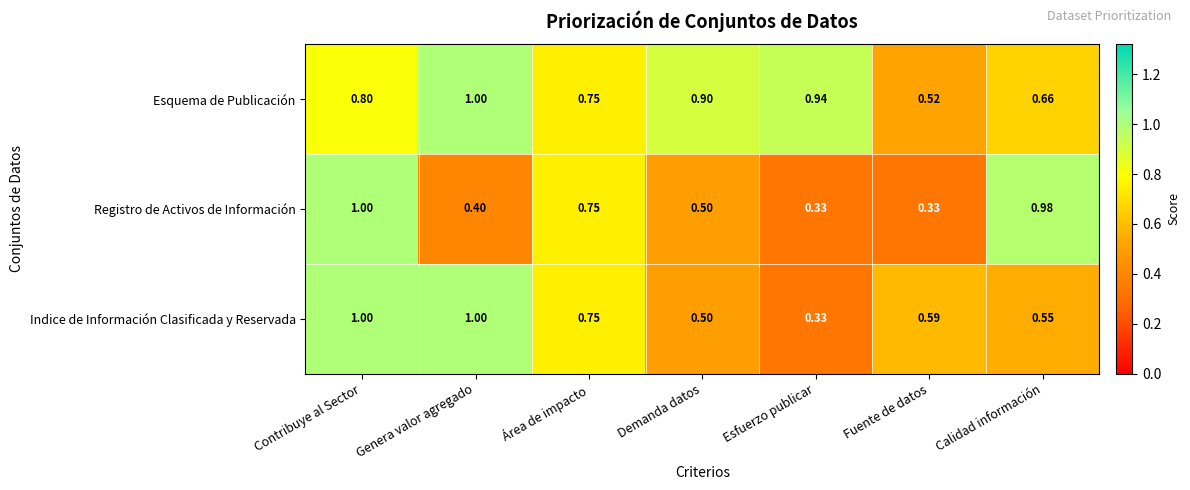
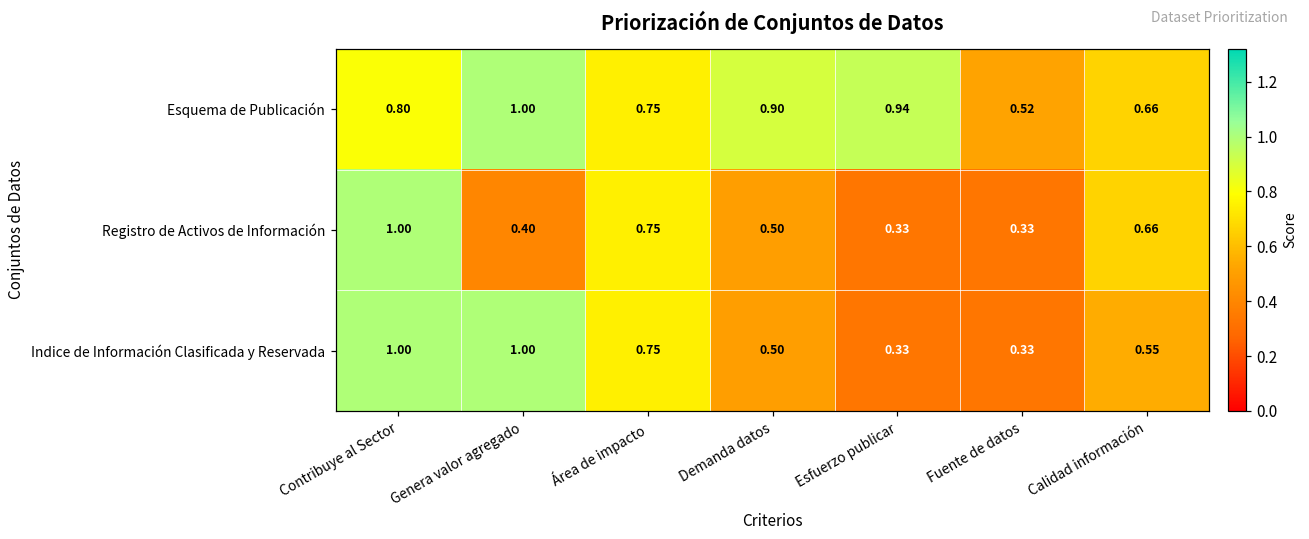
  {
    "Esquema de Publicación": {
      "Contribuye al Sector": 0.80,
      "Genera valor agregado": 1.00,
      "Área de impacto": 0.75,
      "Demanda datos": 0.90,
      "Esfuerzo publicar": 0.94,
      "Fuente de datos": 0.52,
      "Calidad información": 0.66
    },
    "Registro de Activos de Información": {
      "Contribuye al Sector": 1.00,
      "Genera valor agregado": 0.40,
      "Área de impacto": 0.75,
      "Demanda datos": 0.50,
      "Esfuerzo publicar": 0.33,
      "Fuente de datos": 0.33,
-     "Calidad información": 0.98
+     "Calidad información": 0.66
    },
    "Indice de Información Clasificada y Reservada": {
      "Contribuye al Sector": 1.00,
      "Genera valor agregado": 1.00,
      "Área de impacto": 0.75,
      "Demanda datos": 0.50,
      "Esfuerzo publicar": 0.33,
-     "Fuente de datos": 0.59,
+     "Fuente de datos": 0.33,
      "Calidad información": 0.55
    }
  }
